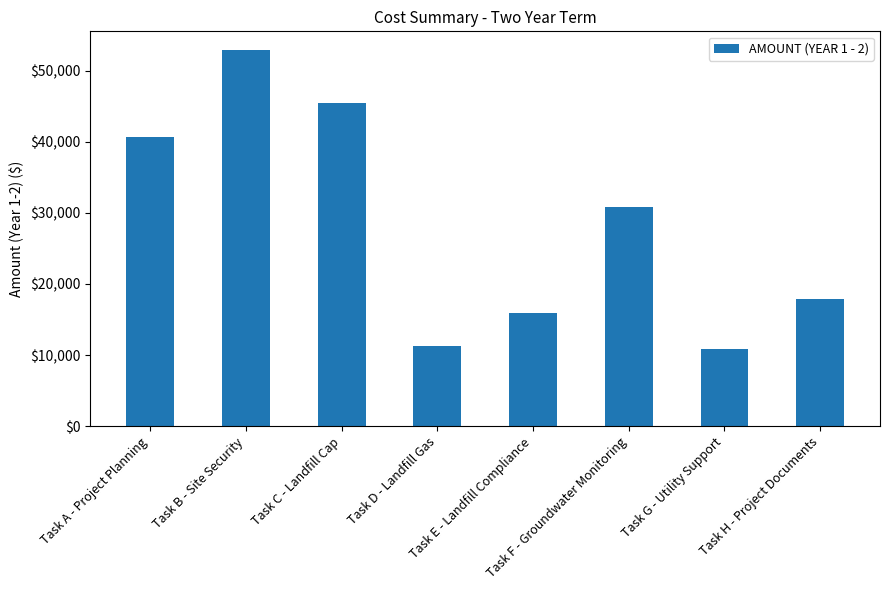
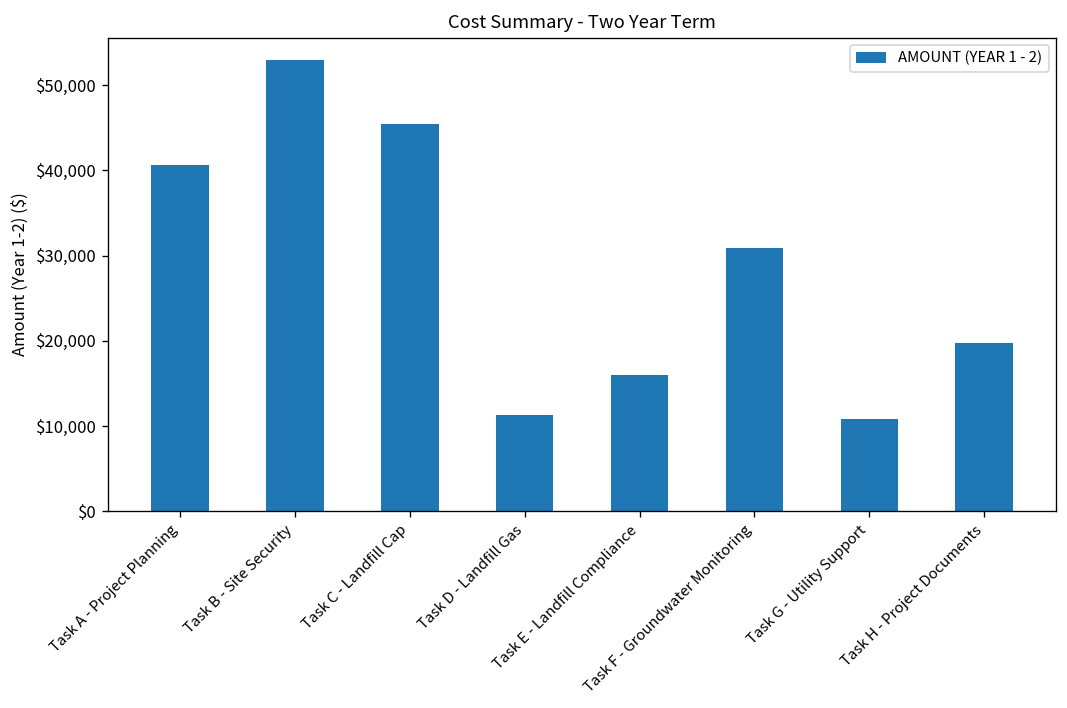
  {
    "Task A - Project Planning": "$41,000",
    "Task B - Site Security": "$53,000",
    "Task C - Landfill Cap": "$45,000",
    "Task D - Landfill Gas": "$11,000",
    "Task E - Landfill Compliance": "$16,000",
    "Task F - Groundwater Monitoring": "$31,000",
    "Task G - Utility Support": "$11,000",
-   "Task H - Project Documents": "$18,000"
+   "Task H - Project Documents": "$20,000"
  }
